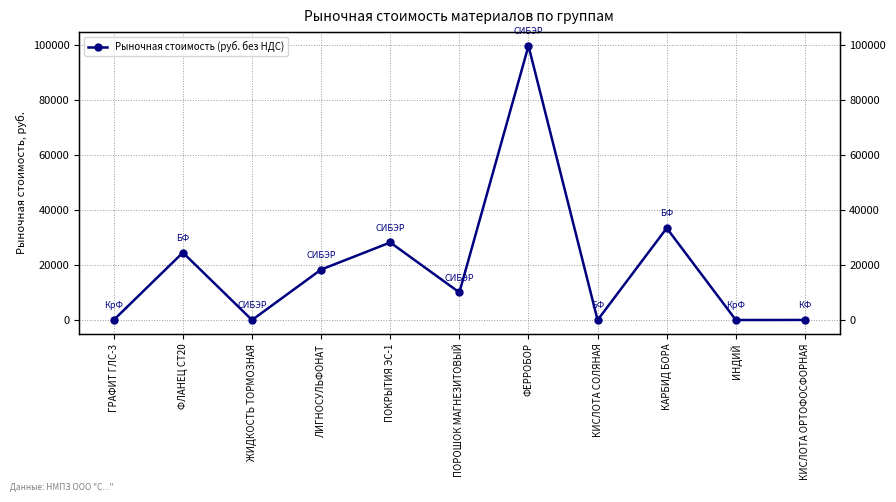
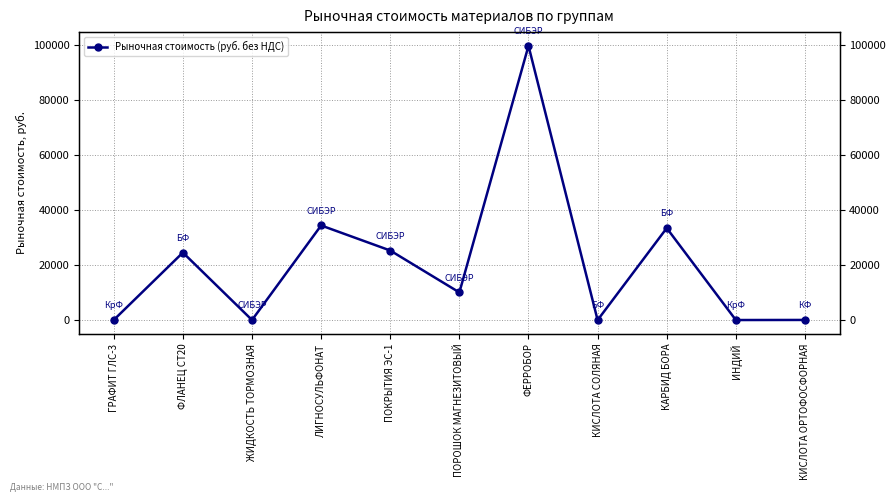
  {
    "ГРАФИТ ГЛС-3": 0,
    "ФЛАНЕЦ СТ20": 25000,
    "ЖИДКОСТЬ ТОРМОЗНАЯ": 0,
-   "ЛИГНОСУЛЬФОНАТ": 18000,
-   "ПОКРЫТИЯ ЭС-1": 28000,
+   "ЛИГНОСУЛЬФОНАТ": 34000,
+   "ПОКРЫТИЯ ЭС-1": 25000,
    "ПОРОШОК МАГНЕЗИТОВЫЙ": 10000,
    "ФЕРРОБОР": 100000,
    "КИСЛОТА СОЛЯНАЯ": 0,
    "КАРБИД БОРА": 33000,
    "ИНДИЙ": 0,
    "КИСЛОТА ОРТОФОСФОРНАЯ": 0
  }
